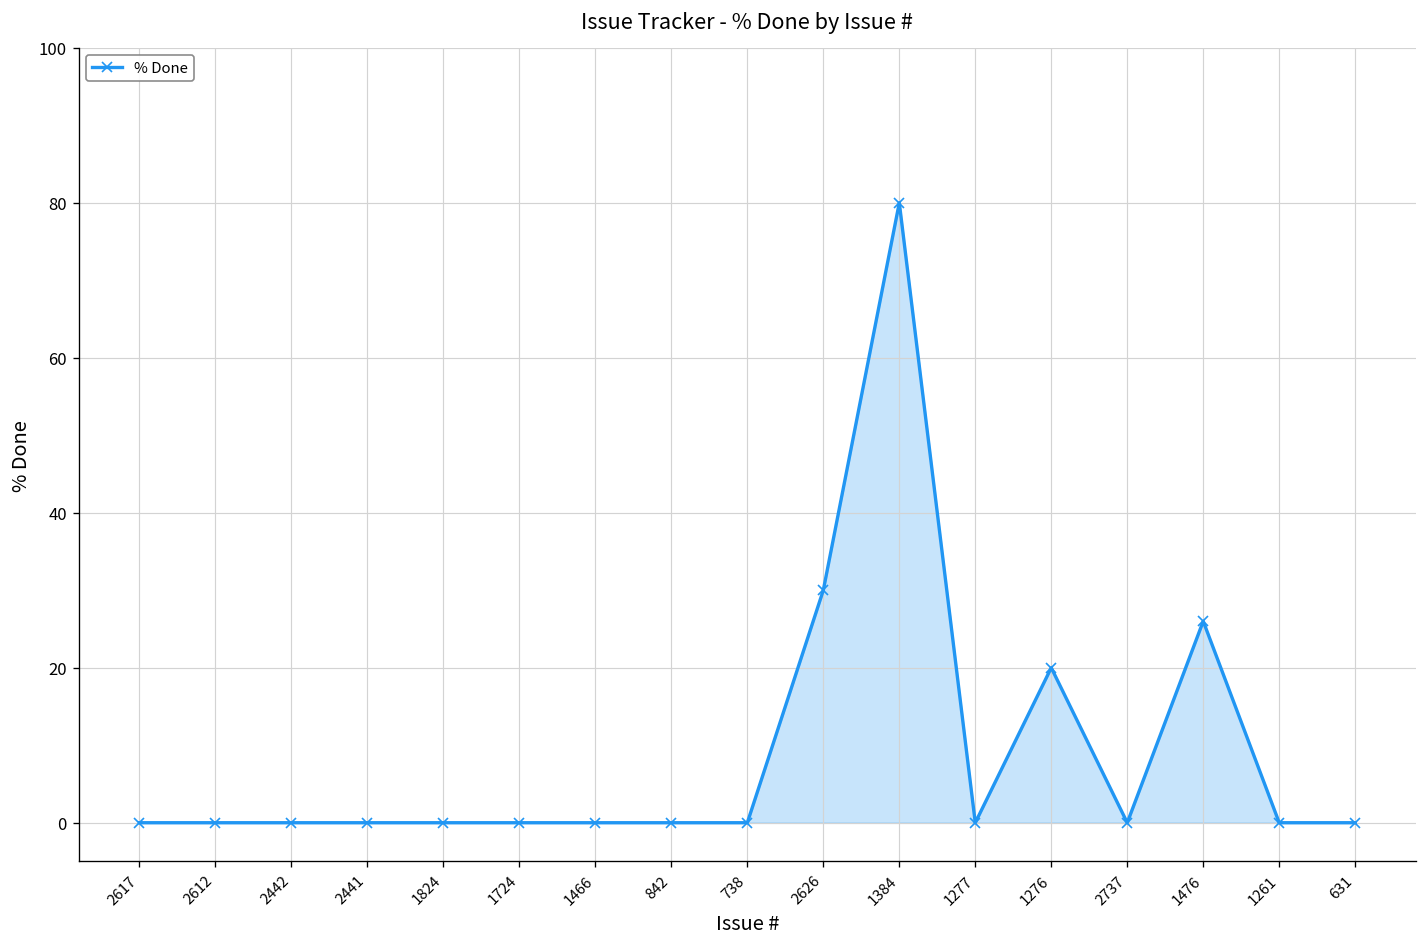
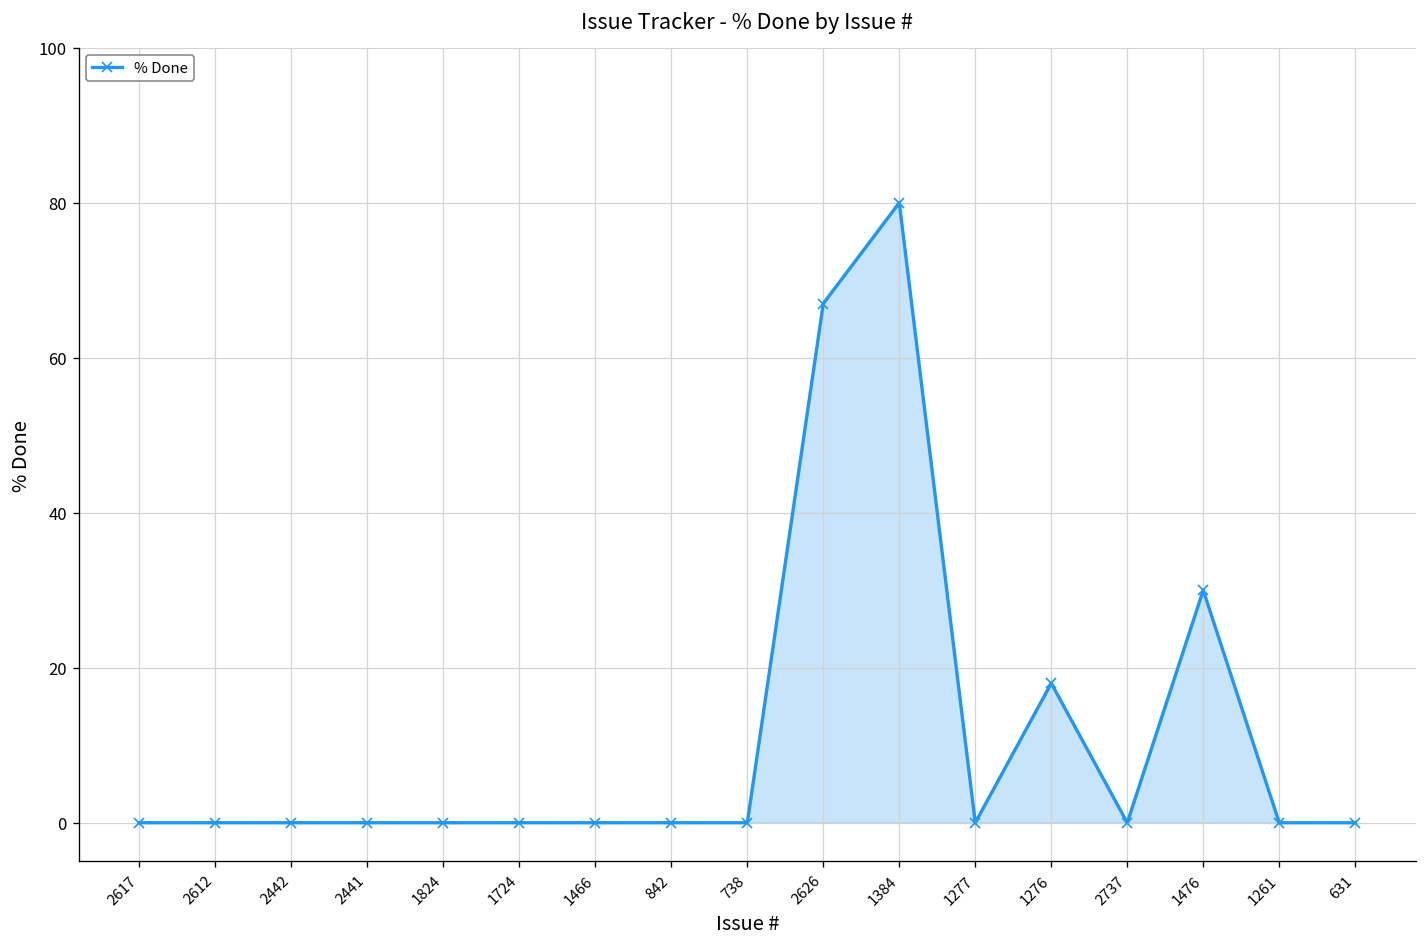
  {
    "2617": 0,
    "2612": 0,
    "2442": 0,
    "2441": 0,
    "1824": 0,
    "1724": 0,
    "1466": 0,
    "842": 0,
    "738": 0,
-   "2626": 30,
+   "2626": 67,
    "1384": 80,
    "1277": 0,
-   "1276": 20,
+   "1276": 18,
    "2737": 0,
-   "1476": 26,
+   "1476": 30,
    "1261": 0,
    "631": 0
  }
